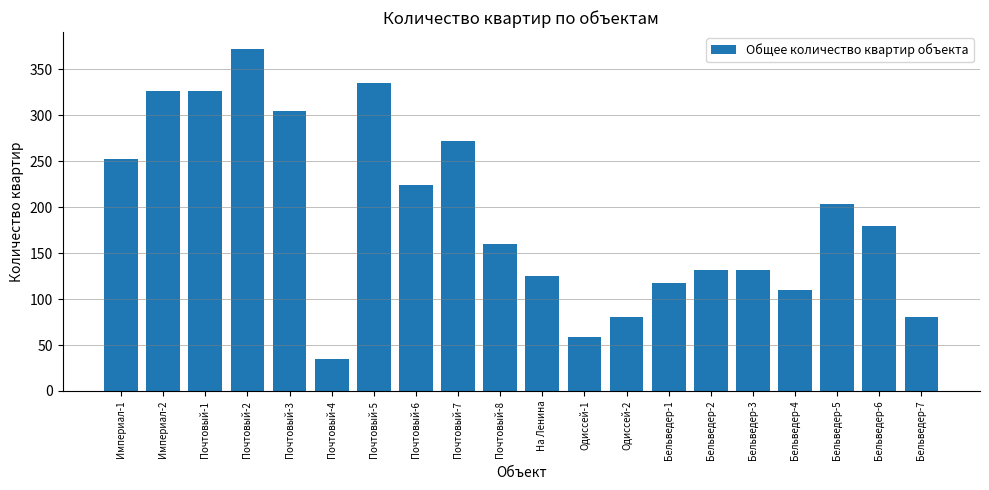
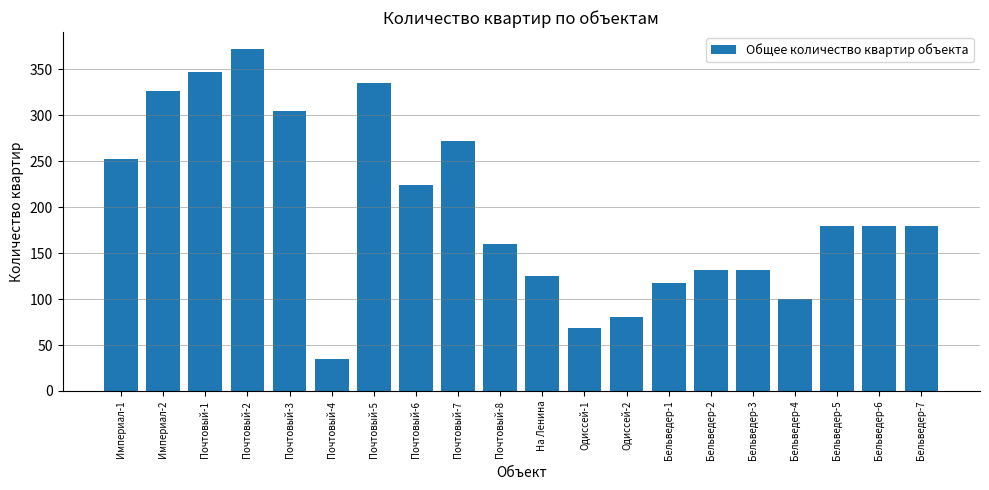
  {
    "Империал-1": 250,
    "Империал-2": 330,
-   "Почтовый-1": 330,
+   "Почтовый-1": 350,
    "Почтовый-2": 370,
    "Почтовый-3": 310,
    "Почтовый-4": 40,
    "Почтовый-5": 340,
    "Почтовый-6": 220,
    "Почтовый-7": 270,
    "Почтовый-8": 160,
    "На Ленина": 130,
-   "Одиссей-1": 60,
+   "Одиссей-1": 70,
    "Одиссей-2": 80,
    "Бельведер-1": 120,
    "Бельведер-2": 130,
    "Бельведер-3": 130,
-   "Бельведер-4": 110,
-   "Бельведер-5": 200,
+   "Бельведер-4": 100,
+   "Бельведер-5": 180,
    "Бельведер-6": 180,
-   "Бельведер-7": 80
+   "Бельведер-7": 180
  }
